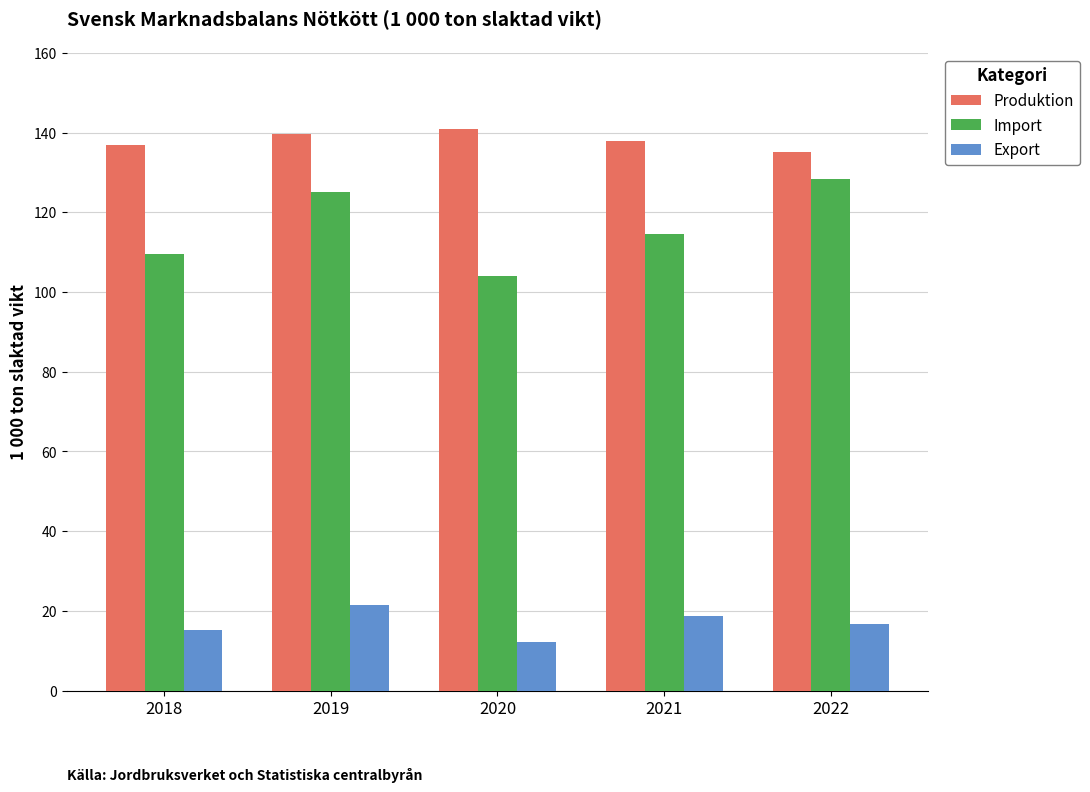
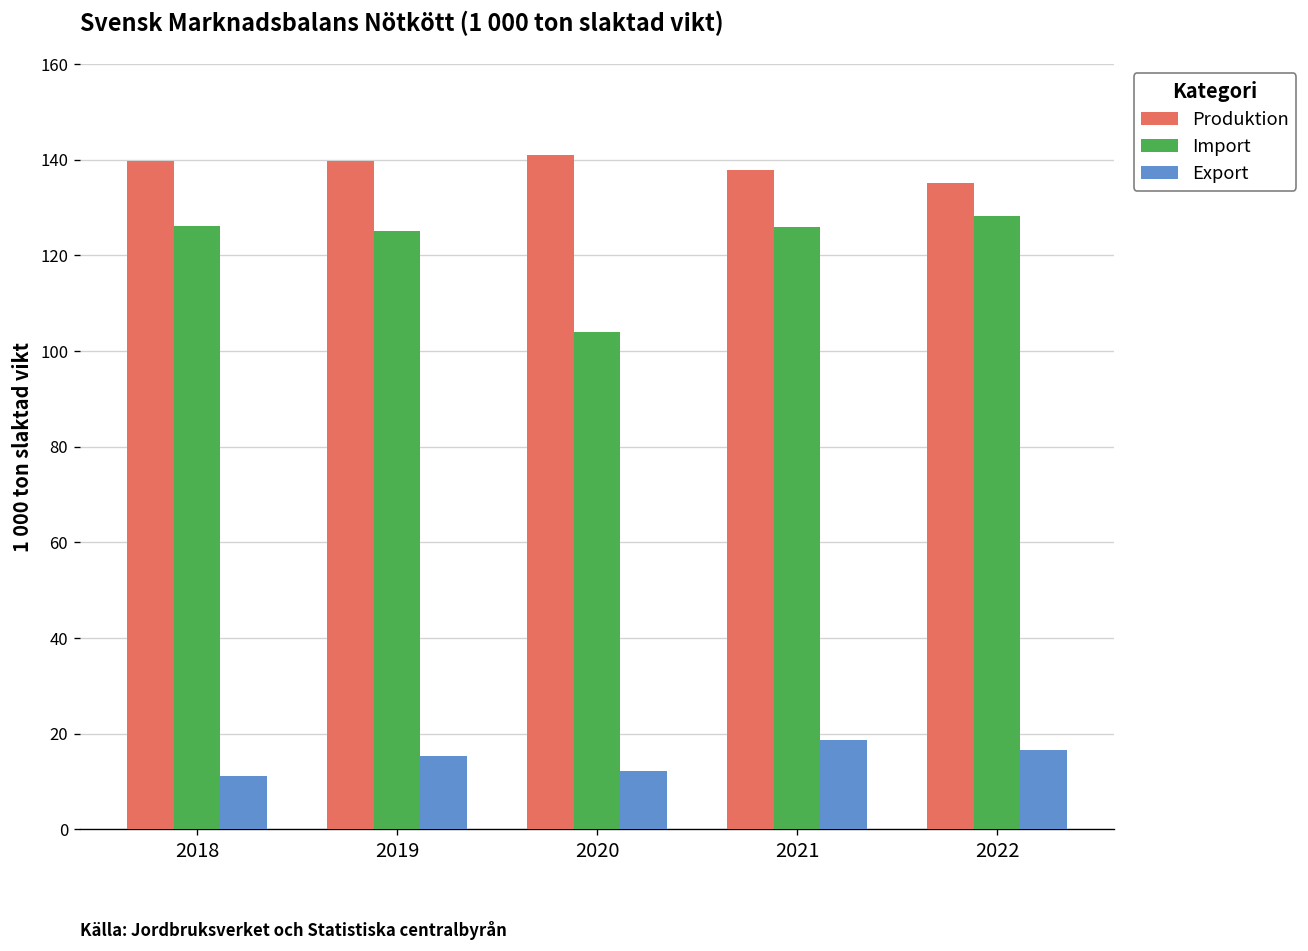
  {
    "Produktion": {
-     "2018": 137,
+     "2018": 140,
      "2019": 140,
      "2020": 141,
      "2021": 138,
      "2022": 135
    },
    "Import": {
-     "2018": 109,
+     "2018": 126,
      "2019": 125,
      "2020": 104,
-     "2021": 115,
+     "2021": 126,
      "2022": 128
    },
    "Export": {
-     "2018": 15,
-     "2019": 22,
+     "2018": 11,
+     "2019": 15,
      "2020": 12,
      "2021": 19,
      "2022": 17
    }
  }
